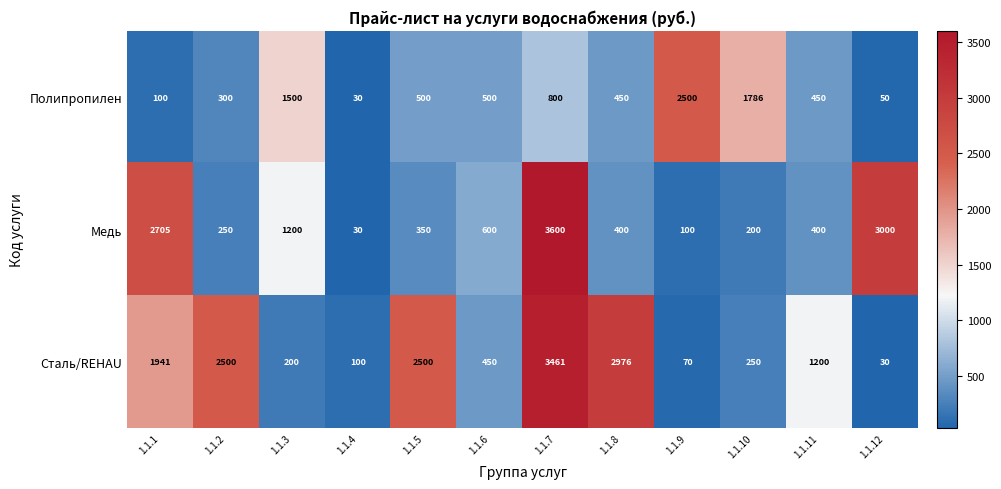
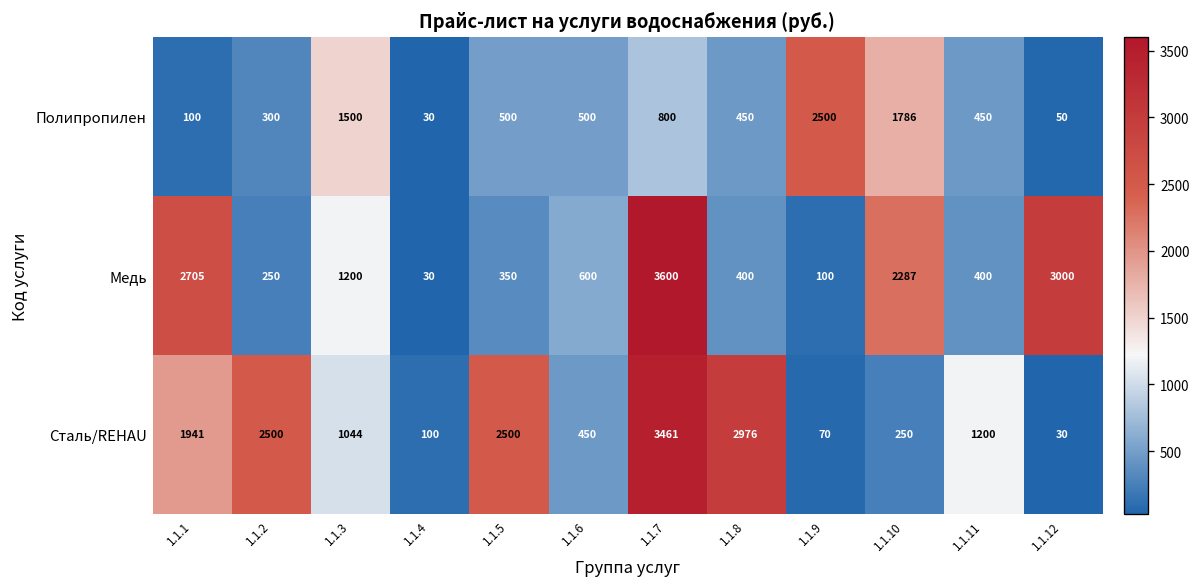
  {
    "Полипропилен": {
      "1.1.1": 100,
      "1.1.2": 300,
      "1.1.3": 1500,
      "1.1.4": 30,
      "1.1.5": 500,
      "1.1.6": 500,
      "1.1.7": 800,
      "1.1.8": 450,
      "1.1.9": 2500,
      "1.1.10": 1786,
      "1.1.11": 450,
      "1.1.12": 50
    },
    "Медь": {
      "1.1.1": 2705,
      "1.1.2": 250,
      "1.1.3": 1200,
      "1.1.4": 30,
      "1.1.5": 350,
      "1.1.6": 600,
      "1.1.7": 3600,
      "1.1.8": 400,
      "1.1.9": 100,
-     "1.1.10": 200,
+     "1.1.10": 2287,
      "1.1.11": 400,
      "1.1.12": 3000
    },
    "Сталь/REHAU": {
      "1.1.1": 1941,
      "1.1.2": 2500,
-     "1.1.3": 200,
+     "1.1.3": 1044,
      "1.1.4": 100,
      "1.1.5": 2500,
      "1.1.6": 450,
      "1.1.7": 3461,
      "1.1.8": 2976,
      "1.1.9": 70,
      "1.1.10": 250,
      "1.1.11": 1200,
      "1.1.12": 30
    }
  }
